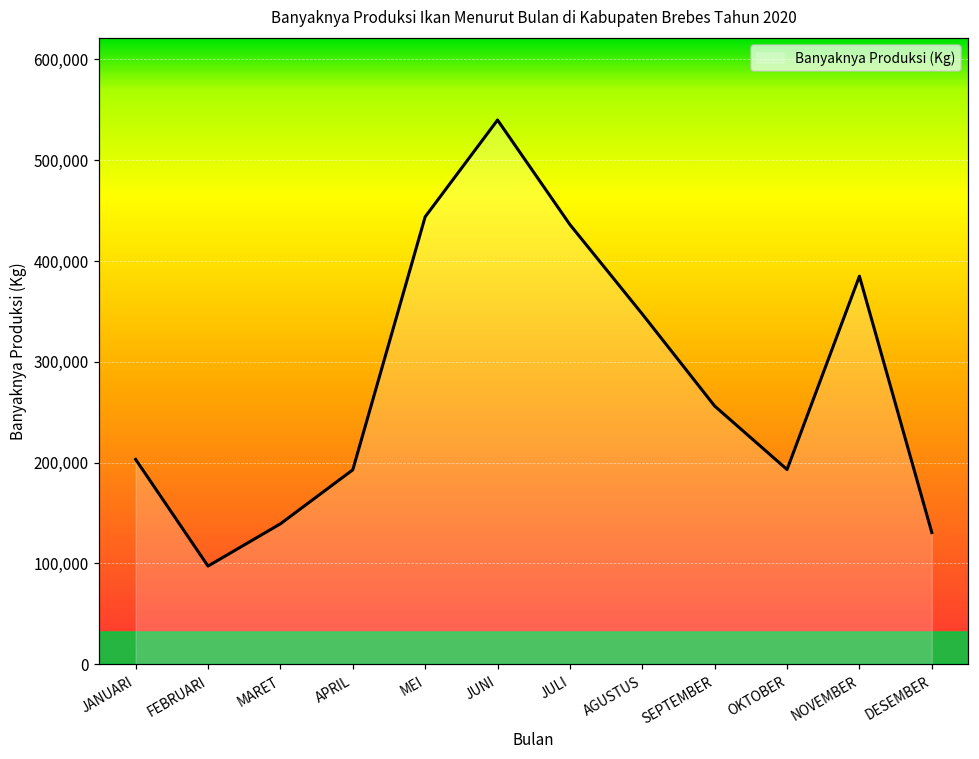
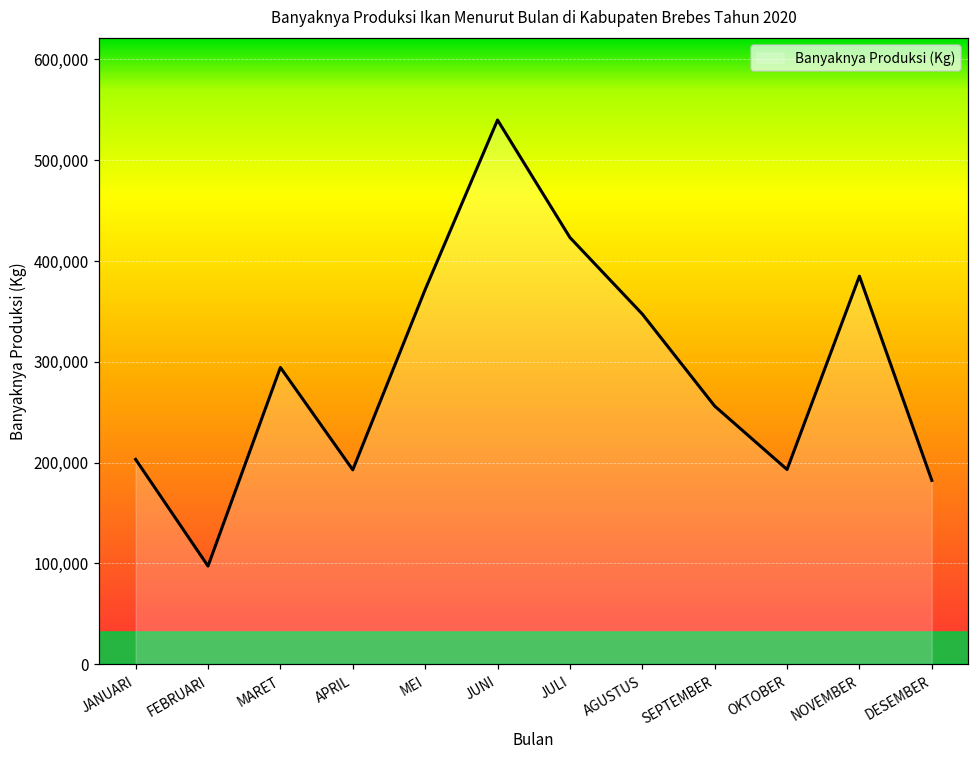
  {
    "JANUARI": "200,000",
    "FEBRUARI": "100,000",
-   "MARET": "140,000",
+   "MARET": "290,000",
    "APRIL": "190,000",
-   "MEI": "440,000",
+   "MEI": "370,000",
    "JUNI": "540,000",
-   "JULI": "440,000",
+   "JULI": "420,000",
    "AGUSTUS": "350,000",
    "SEPTEMBER": "260,000",
    "OKTOBER": "190,000",
    "NOVEMBER": "380,000",
-   "DESEMBER": "130,000"
+   "DESEMBER": "180,000"
  }
